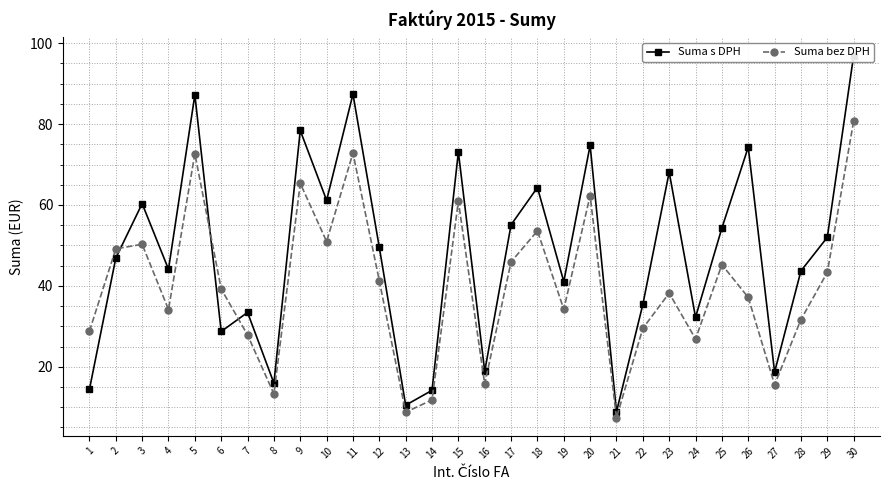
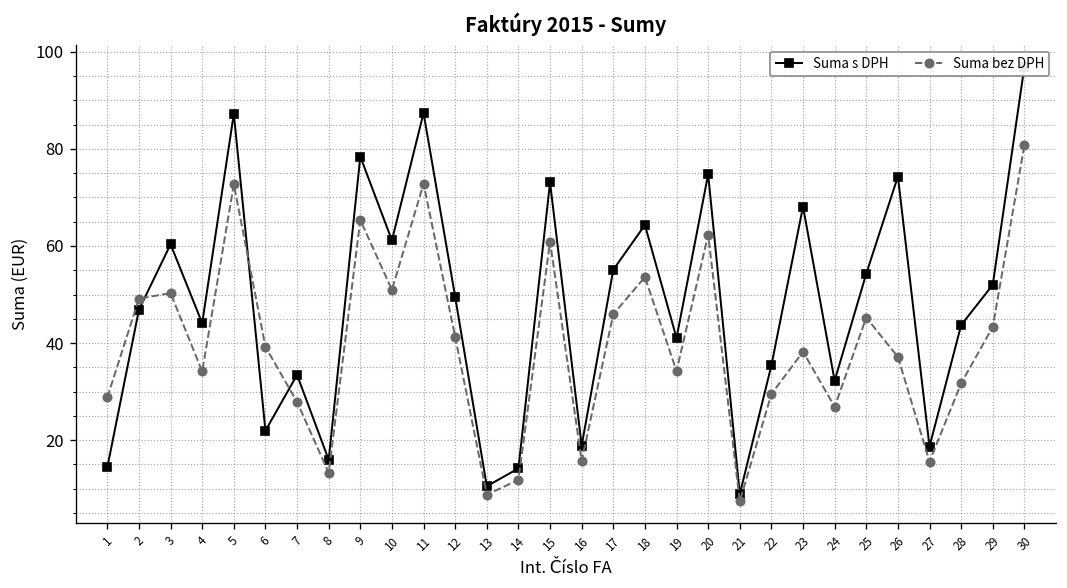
  {
    "Suma s DPH": {
      "1": 14,
      "2": 47,
      "3": 60,
      "4": 44,
      "5": 87,
-     "6": 29,
+     "6": 22,
      "7": 33,
      "8": 16,
      "9": 78,
      "10": 61,
      "11": 87,
      "12": 50,
      "13": 10,
      "14": 14,
      "15": 73,
      "16": 19,
      "17": 55,
      "18": 64,
      "19": 41,
      "20": 75,
      "21": 9,
      "22": 35,
      "23": 68,
      "24": 32,
      "25": 54,
      "26": 74,
      "27": 19,
      "28": 44,
      "29": 52
    },
    "Suma bez DPH": {
      "1": 29,
      "2": 49,
      "3": 50,
      "4": 34,
      "5": 73,
      "6": 39,
      "7": 28,
      "8": 13,
      "9": 65,
      "10": 51,
      "11": 73,
      "12": 41,
      "13": 9,
      "14": 12,
      "15": 61,
      "16": 16,
      "17": 46,
      "18": 54,
      "19": 34,
      "20": 62,
      "21": 7,
      "22": 29,
      "23": 38,
      "24": 27,
      "25": 45,
      "26": 37,
      "27": 16,
      "28": 32,
      "29": 43,
      "30": 81
    }
  }
